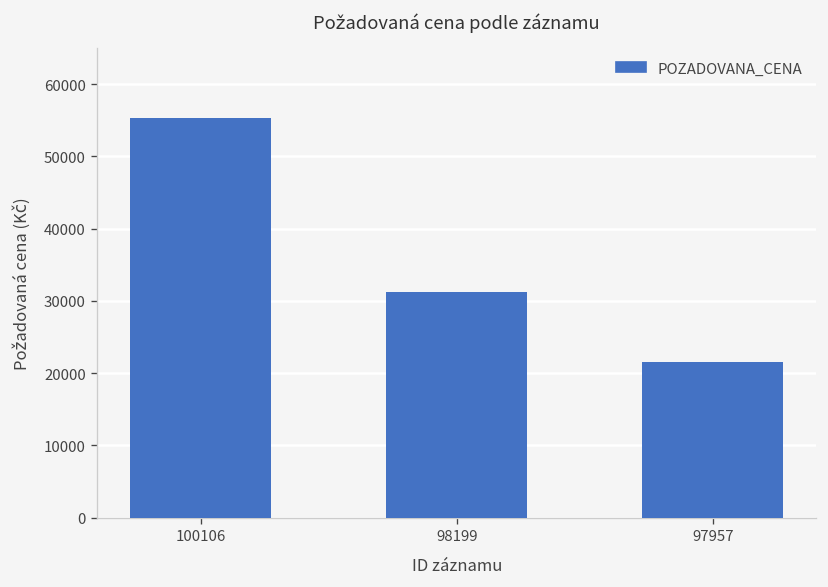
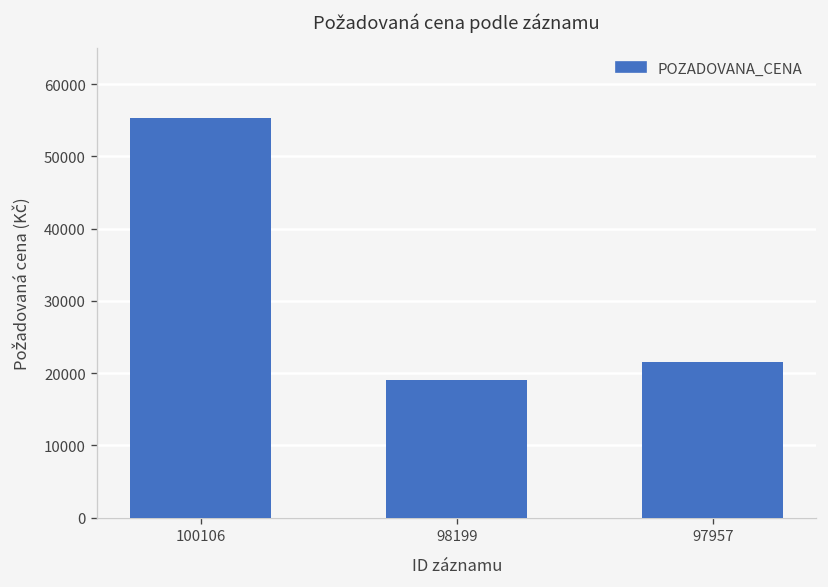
  {
    "100106": 55000,
-   "98199": 31000,
+   "98199": 19000,
    "97957": 21000
  }
